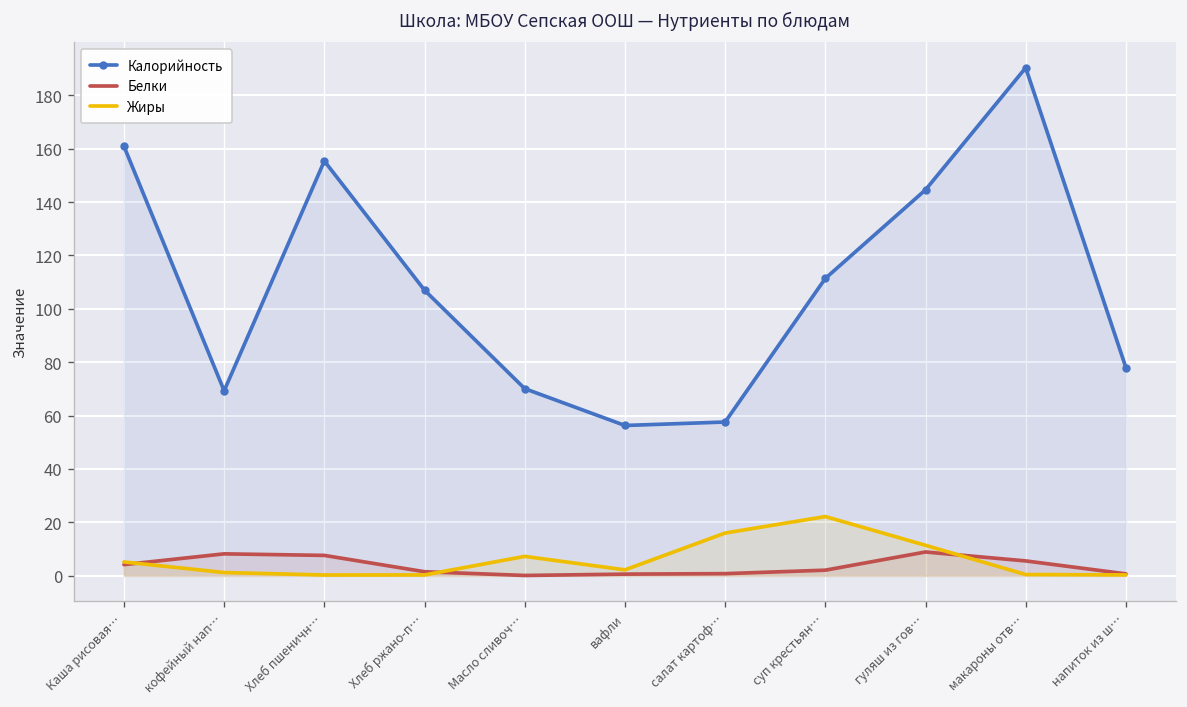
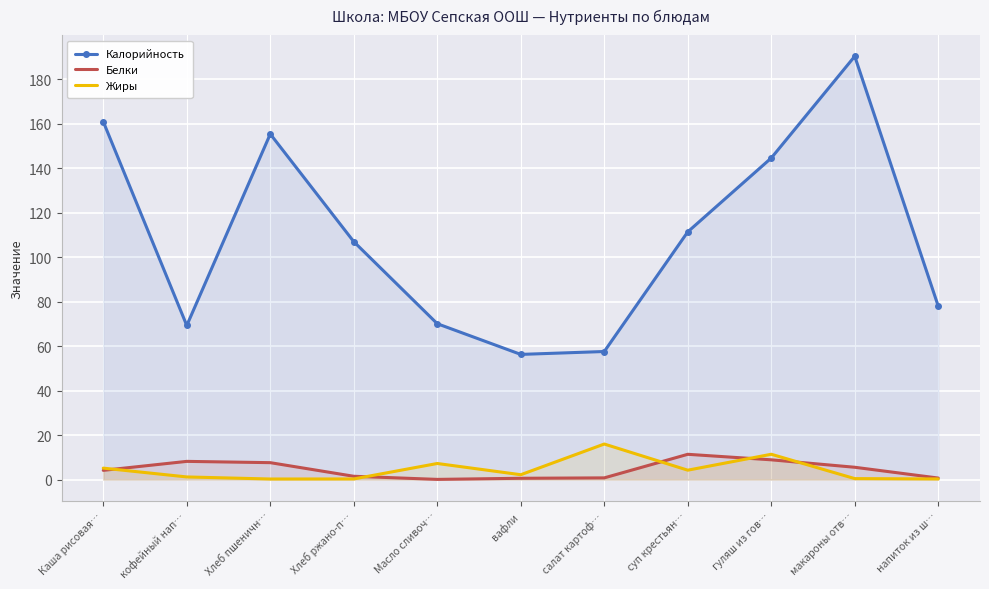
  {
    "Калорийность": {
      "Каша рисовая…": 161,
      "кофейный нап…": 69,
      "Хлеб пшеничн…": 155,
      "Хлеб ржано-п…": 107,
      "Масло сливоч…": 70,
      "вафли": 56,
      "салат картоф…": 58,
      "суп крестьян…": 111,
      "гуляш из гов…": 145,
      "макароны отв…": 190,
      "напиток из ш…": 78
    },
    "Белки": {
      "кофейный нап…": 8,
      "Хлеб пшеничн…": 8,
      "Хлеб ржано-п…": 2,
      "Масло сливоч…": 0,
      "вафли": 1,
      "салат картоф…": 1,
-     "суп крестьян…": 2,
+     "суп крестьян…": 11,
      "гуляш из гов…": 9,
      "макароны отв…": 6
    },
    "Жиры": {
      "кофейный нап…": 1,
      "Хлеб пшеничн…": 0,
      "Хлеб ржано-п…": 0,
      "Масло сливоч…": 7,
      "вафли": 2,
      "салат картоф…": 16,
-     "суп крестьян…": 22,
+     "суп крестьян…": 4,
      "гуляш из гов…": 11,
      "макароны отв…": 0
    }
  }
